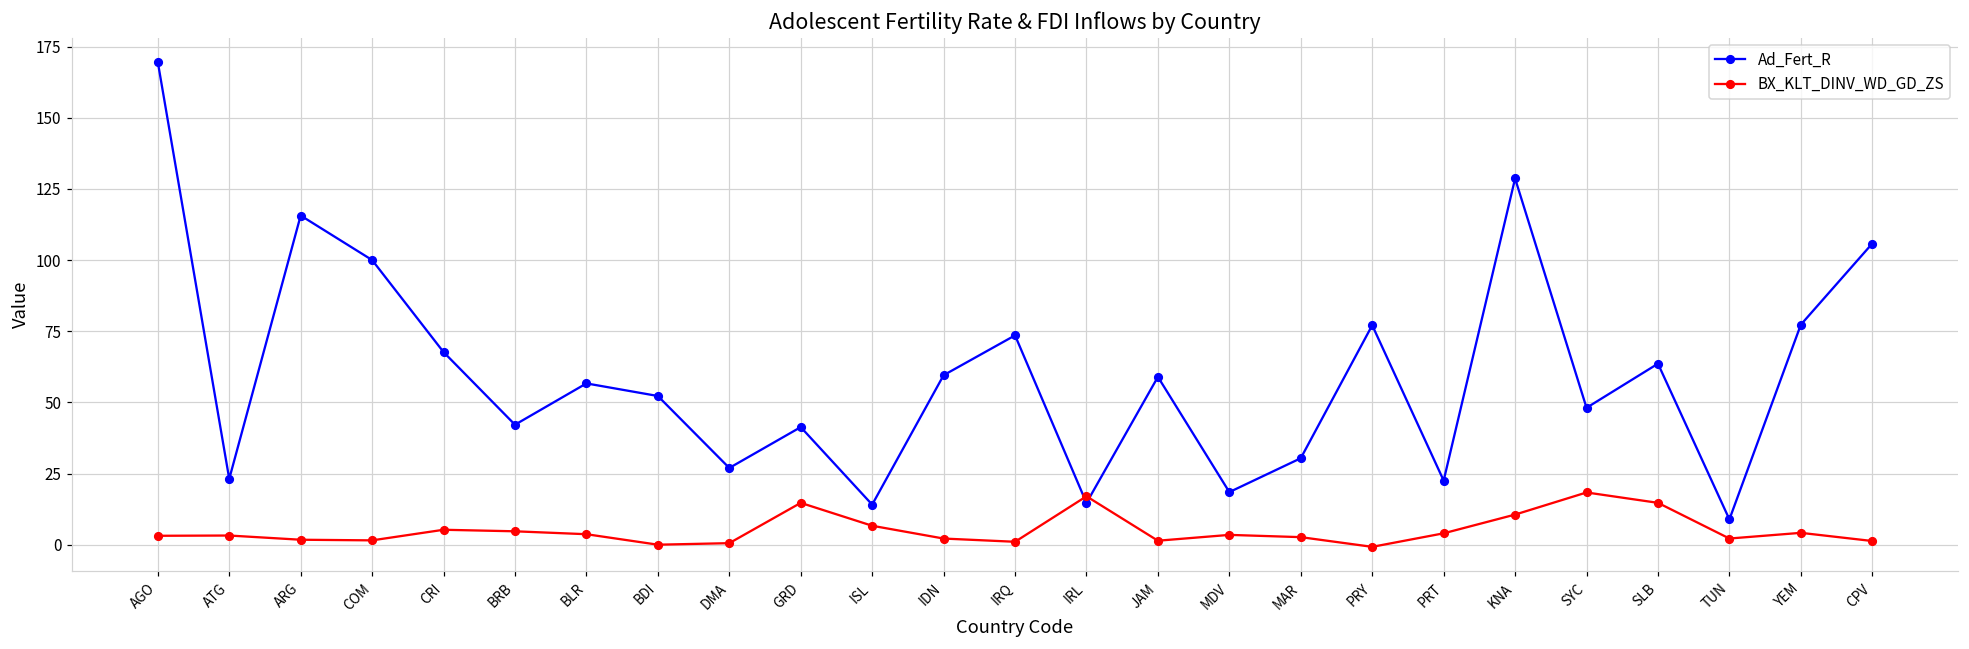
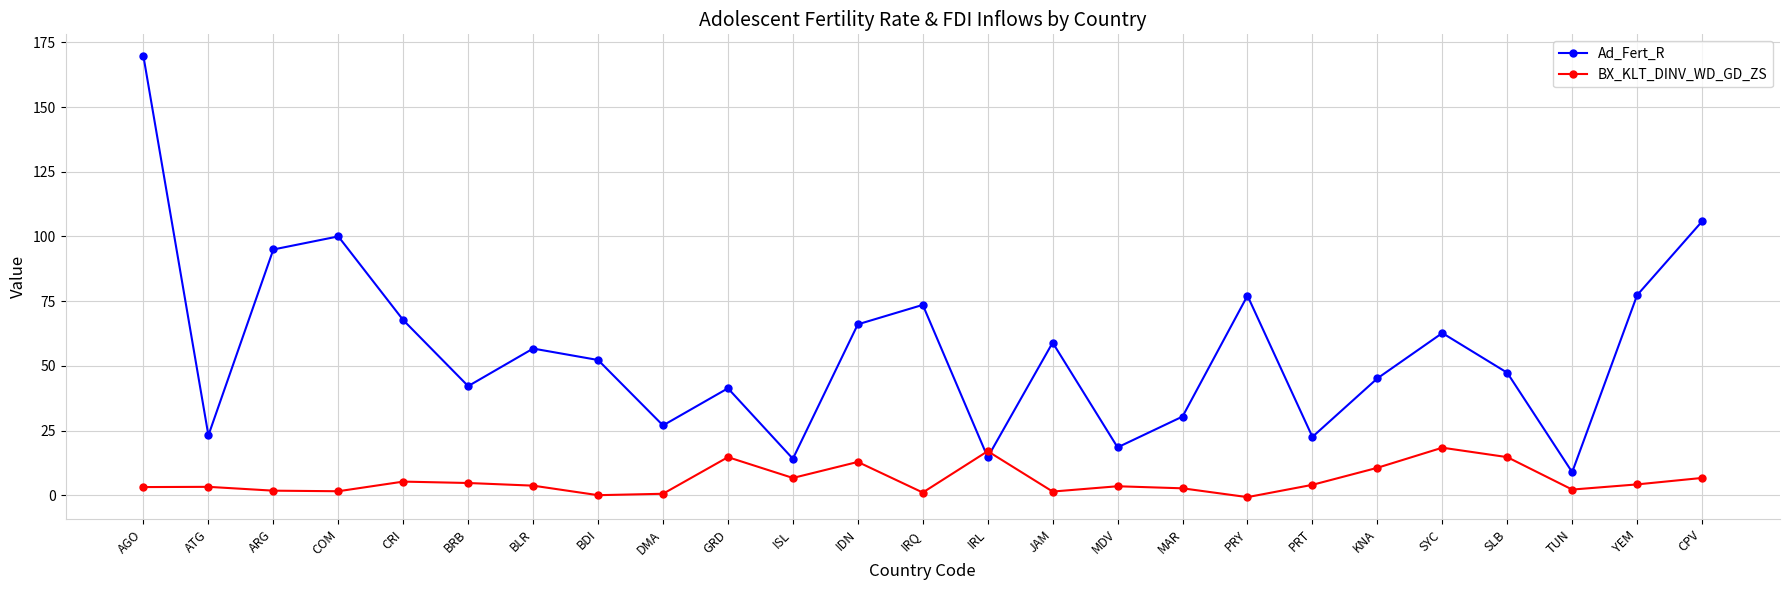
  {
    "Ad_Fert_R": {
      "AGO": 170,
      "ATG": 23,
-     "ARG": 116,
+     "ARG": 95,
      "COM": 100,
      "CRI": 68,
      "BRB": 42,
      "BLR": 57,
      "BDI": 52,
      "DMA": 27,
      "GRD": 41,
      "ISL": 14,
-     "IDN": 60,
+     "IDN": 66,
      "IRQ": 74,
      "IRL": 15,
      "JAM": 59,
      "MDV": 18,
      "MAR": 30,
      "PRY": 77,
      "PRT": 23,
-     "KNA": 129,
-     "SYC": 48,
-     "SLB": 64,
+     "KNA": 45,
+     "SYC": 63,
+     "SLB": 47,
      "TUN": 9,
      "YEM": 77,
      "CPV": 106
    },
    "BX_KLT_DINV_WD_GD_ZS": {
      "AGO": 3,
      "ATG": 3,
      "ARG": 2,
      "COM": 2,
      "CRI": 5,
      "BRB": 5,
      "BLR": 4,
      "BDI": 0,
      "DMA": 1,
      "GRD": 15,
      "ISL": 7,
-     "IDN": 2,
+     "IDN": 13,
      "IRQ": 1,
      "IRL": 17,
      "JAM": 1,
      "MDV": 3,
      "MAR": 3,
      "PRY": -1,
      "PRT": 4,
      "KNA": 11,
      "SYC": 18,
      "SLB": 15,
      "TUN": 2,
      "YEM": 4,
-     "CPV": 1
+     "CPV": 7
    }
  }
